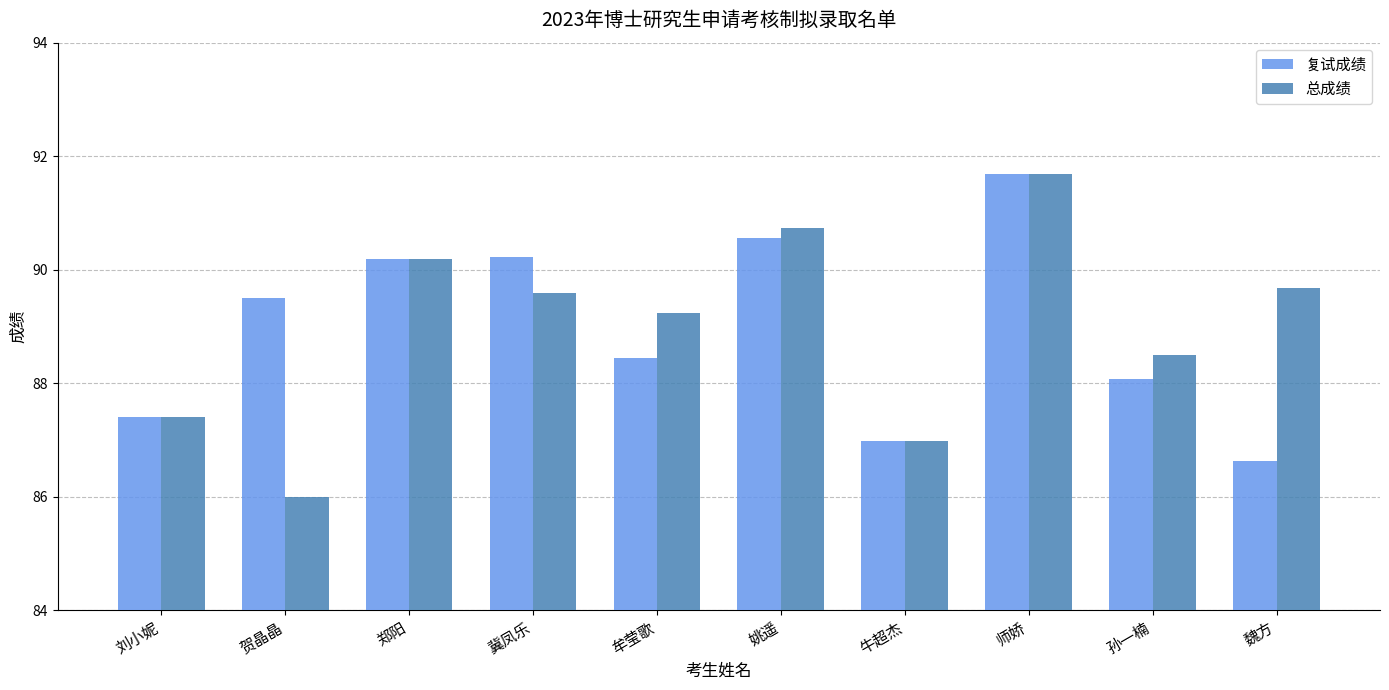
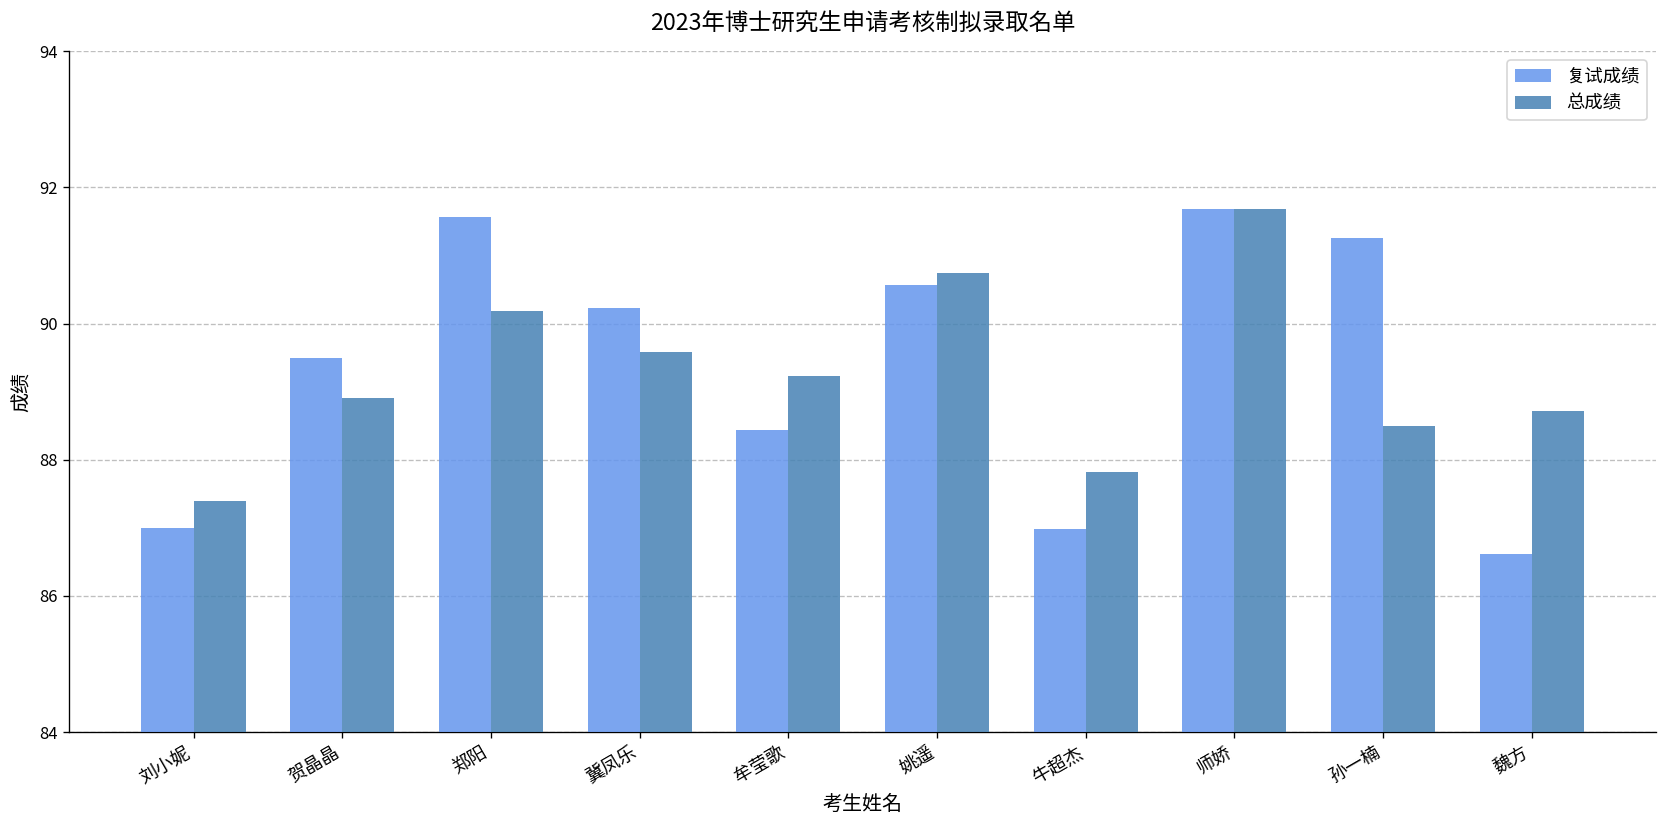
  {
    "复试成绩": {
-     "刘小妮": 87.4,
+     "刘小妮": 87.0,
      "贺晶晶": 89.5,
-     "郑阳": 90.2,
+     "郑阳": 91.6,
      "冀凤乐": 90.2,
      "牟莹歌": 88.4,
      "姚遥": 90.6,
      "牛超杰": 87.0,
      "师娇": 91.7,
-     "孙一楠": 88.1,
+     "孙一楠": 91.3,
      "魏方": 86.6
    },
    "总成绩": {
      "刘小妮": 87.4,
-     "贺晶晶": 86.0,
+     "贺晶晶": 88.9,
      "郑阳": 90.2,
      "冀凤乐": 89.6,
      "牟莹歌": 89.2,
      "姚遥": 90.7,
-     "牛超杰": 87.0,
+     "牛超杰": 87.8,
      "师娇": 91.7,
      "孙一楠": 88.5,
-     "魏方": 89.7
+     "魏方": 88.7
    }
  }
